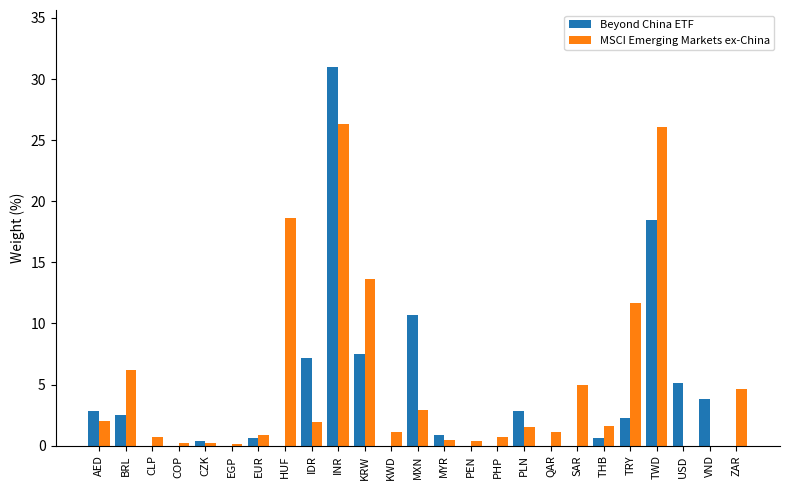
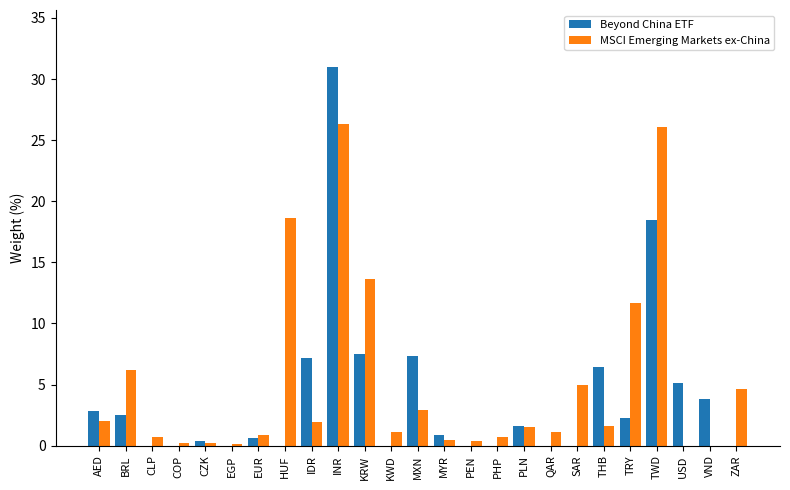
  {
    "Beyond China ETF": {
      "AED": 2.8,
      "BRL": 2.5,
      "CLP": 0.0,
      "COP": 0.0,
      "CZK": 0.4,
      "EGP": 0.0,
      "EUR": 0.6,
      "HUF": 0.0,
      "IDR": 7.2,
      "INR": 31.0,
      "KRW": 7.5,
      "KWD": 0.0,
-     "MXN": 10.7,
+     "MXN": 7.3,
      "MYR": 0.9,
      "PEN": 0.0,
      "PHP": 0.0,
-     "PLN": 2.8,
+     "PLN": 1.6,
      "QAR": 0.0,
      "SAR": 0.0,
-     "THB": 0.6,
+     "THB": 6.4,
      "TRY": 2.3,
      "TWD": 18.5,
      "USD": 5.1,
      "VND": 3.8,
      "ZAR": 0.0
    },
    "MSCI Emerging Markets ex-China": {
      "AED": 2.0,
      "BRL": 6.2,
      "CLP": 0.7,
      "EUR": 0.9,
      "HUF": 18.6,
      "IDR": 1.9,
      "INR": 26.3,
      "KRW": 13.6,
      "KWD": 1.1,
      "MXN": 2.9,
      "MYR": 0.5,
      "PEN": 0.4,
      "PHP": 0.7,
      "PLN": 1.5,
      "QAR": 1.1,
      "SAR": 5.0,
      "THB": 1.6,
      "TRY": 11.7,
      "TWD": 26.1,
      "USD": 0.0,
      "VND": 0.0,
      "ZAR": 4.6
    }
  }
